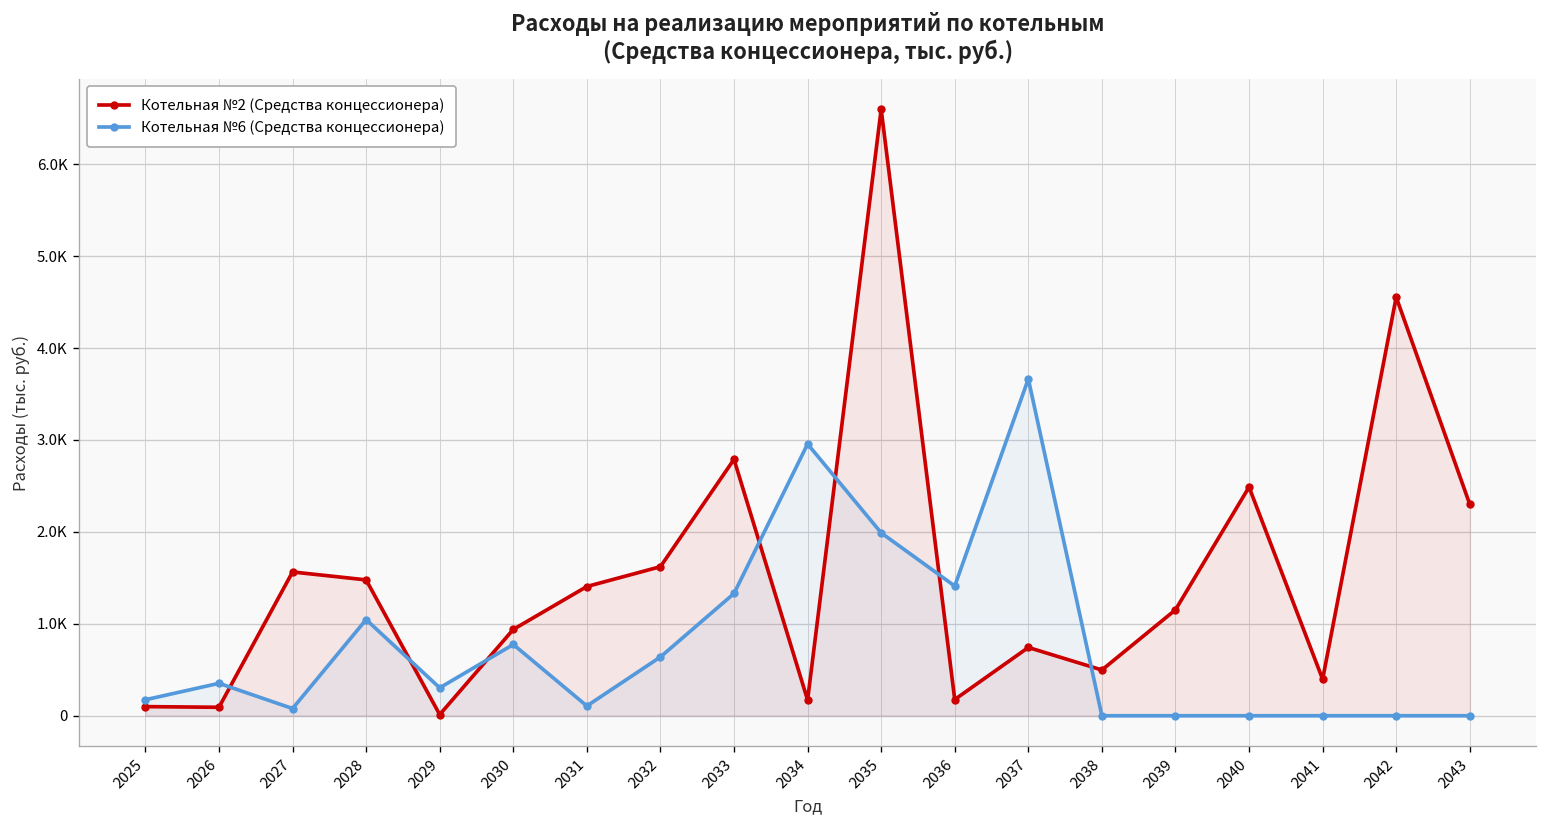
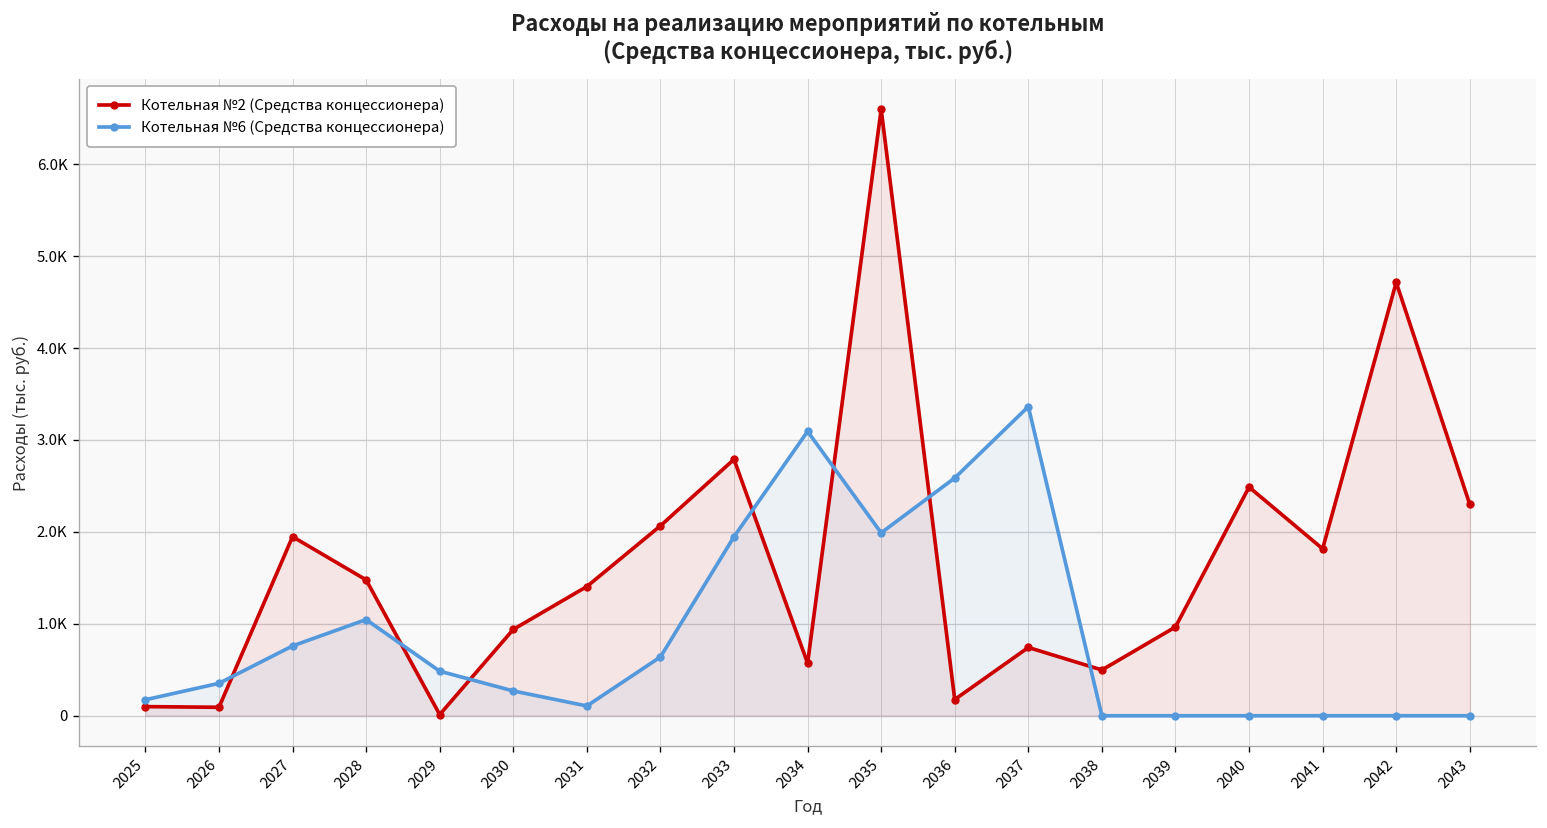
  {
    "Котельная №2 (Средства концессионера)": {
      "2025": 100,
      "2026": 100,
-     "2027": 1600,
+     "2027": 1900,
      "2028": 1500,
      "2029": 0,
      "2030": 900,
      "2031": 1400,
-     "2032": 1600,
+     "2032": 2100,
      "2033": 2800,
-     "2034": 200,
+     "2034": 600,
      "2035": 6600,
      "2036": 200,
      "2037": 700,
      "2038": 500,
-     "2039": 1200,
+     "2039": 1000,
      "2040": 2500,
-     "2041": 400,
-     "2042": 4600,
+     "2041": 1800,
+     "2042": 4700,
      "2043": 2300
    },
    "Котельная №6 (Средства концессионера)": {
      "2025": 200,
      "2026": 400,
-     "2027": 100,
+     "2027": 800,
      "2028": 1000,
-     "2029": 300,
-     "2030": 800,
+     "2029": 500,
+     "2030": 300,
      "2031": 100,
      "2032": 600,
-     "2033": 1300,
-     "2034": 3000,
+     "2033": 1900,
+     "2034": 3100,
      "2035": 2000,
-     "2036": 1400,
-     "2037": 3700,
+     "2036": 2600,
+     "2037": 3400,
      "2038": 0,
      "2039": 0,
      "2040": 0,
      "2041": 0,
      "2042": 0,
      "2043": 0
    }
  }
